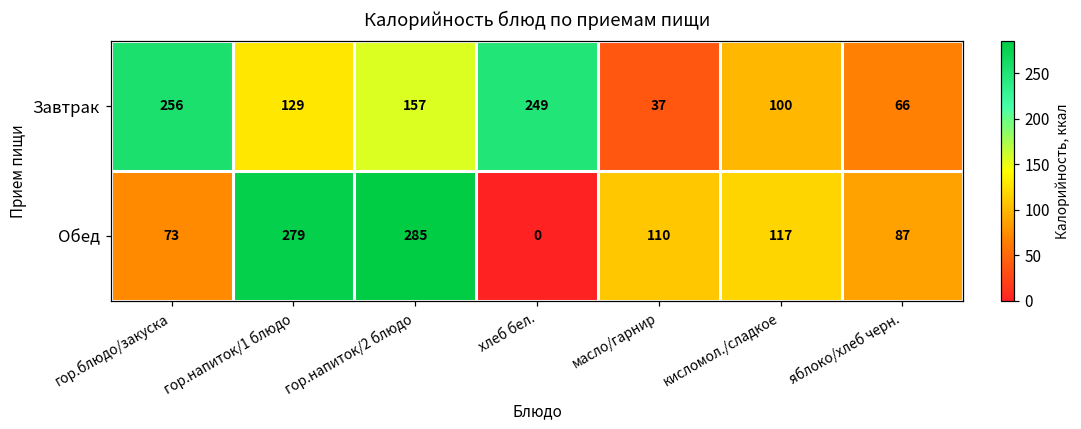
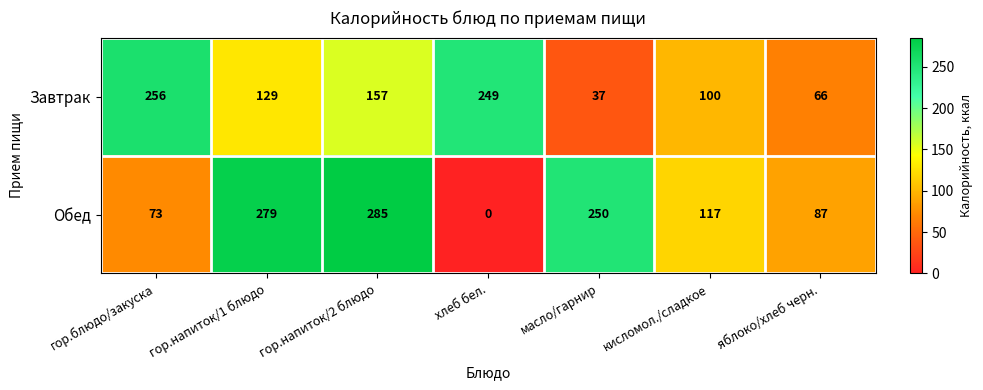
  {
    "Завтрак": {
      "гор.блюдо/закуска": 256,
      "гор.напиток/1 блюдо": 129,
      "гор.напиток/2 блюдо": 157,
      "хлеб бел.": 249,
      "масло/гарнир": 37,
      "кисломол./сладкое": 100,
      "яблоко/хлеб черн.": 66
    },
    "Обед": {
      "гор.блюдо/закуска": 73,
      "гор.напиток/1 блюдо": 279,
      "гор.напиток/2 блюдо": 285,
      "хлеб бел.": 0,
-     "масло/гарнир": 110,
+     "масло/гарнир": 250,
      "кисломол./сладкое": 117,
      "яблоко/хлеб черн.": 87
    }
  }
